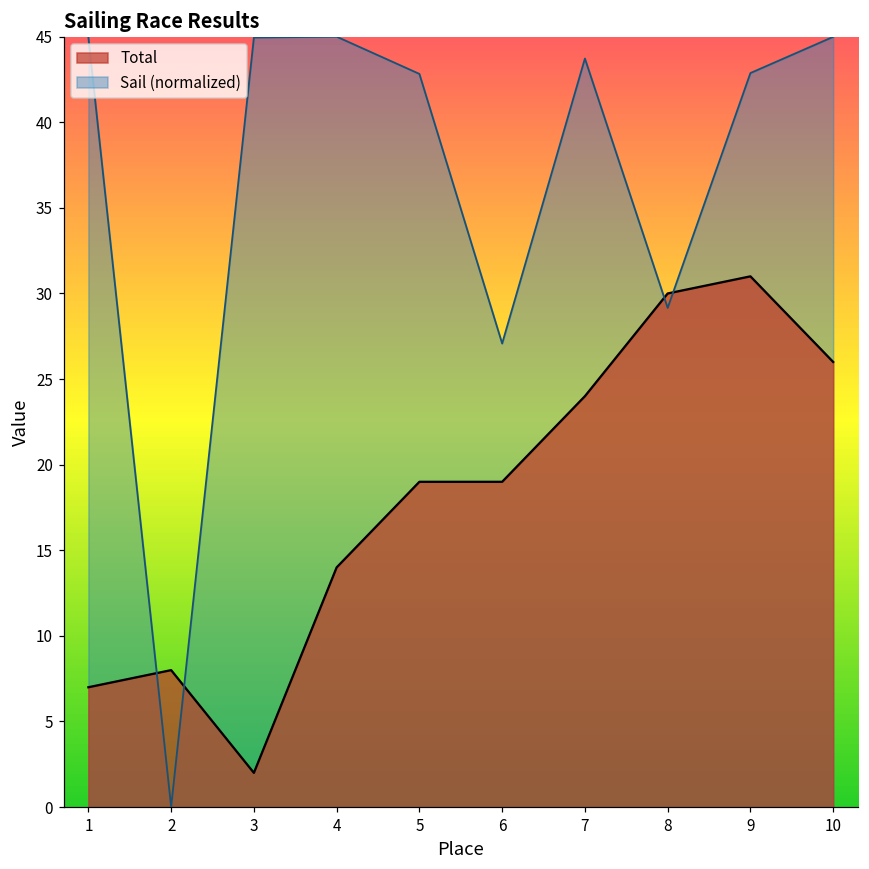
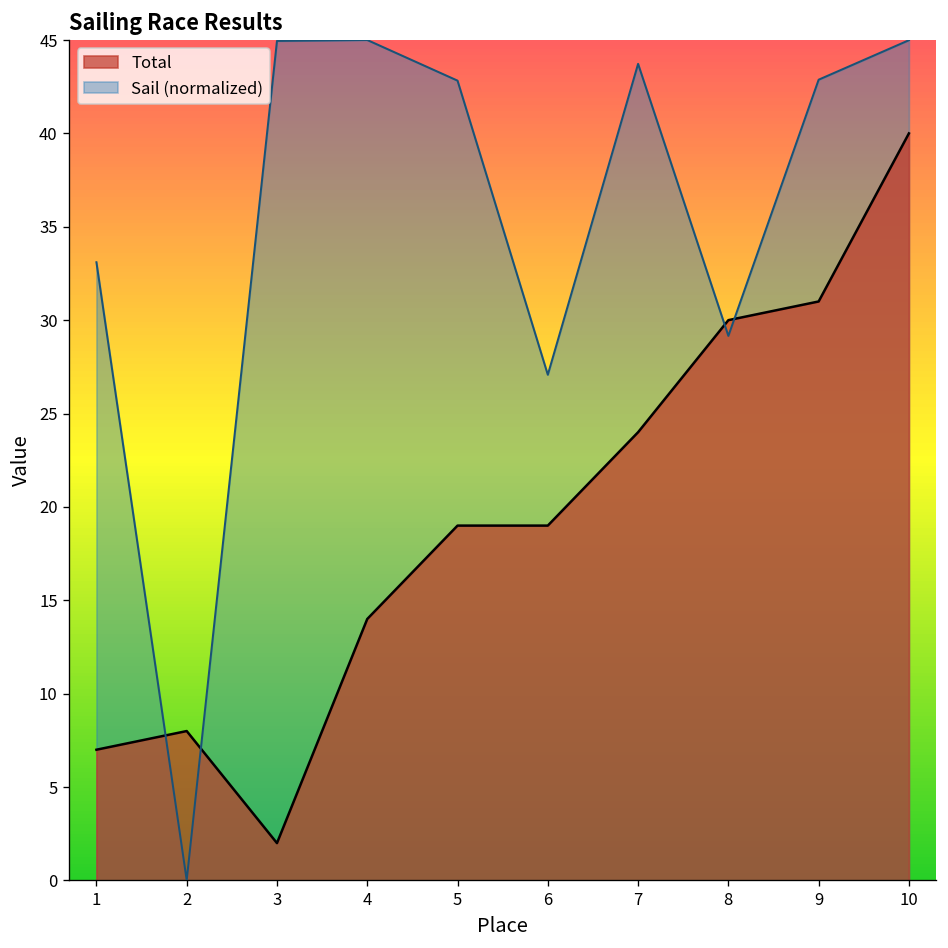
  {
    "Total": {
      "1": 7,
      "2": 8,
      "3": 2,
      "4": 14,
      "5": 19,
      "6": 19,
      "7": 24,
      "8": 30,
      "9": 31,
-     "10": 26
+     "10": 40
    },
    "Sail (normalized)": {
-     "1": 45.0,
+     "1": 33.1,
      "2": 0.0,
      "3": 44.9,
      "4": 45.0,
      "5": 42.8,
      "6": 27.1,
      "7": 43.7,
      "8": 29.2,
      "9": 42.9,
      "10": 45.0
    }
  }
